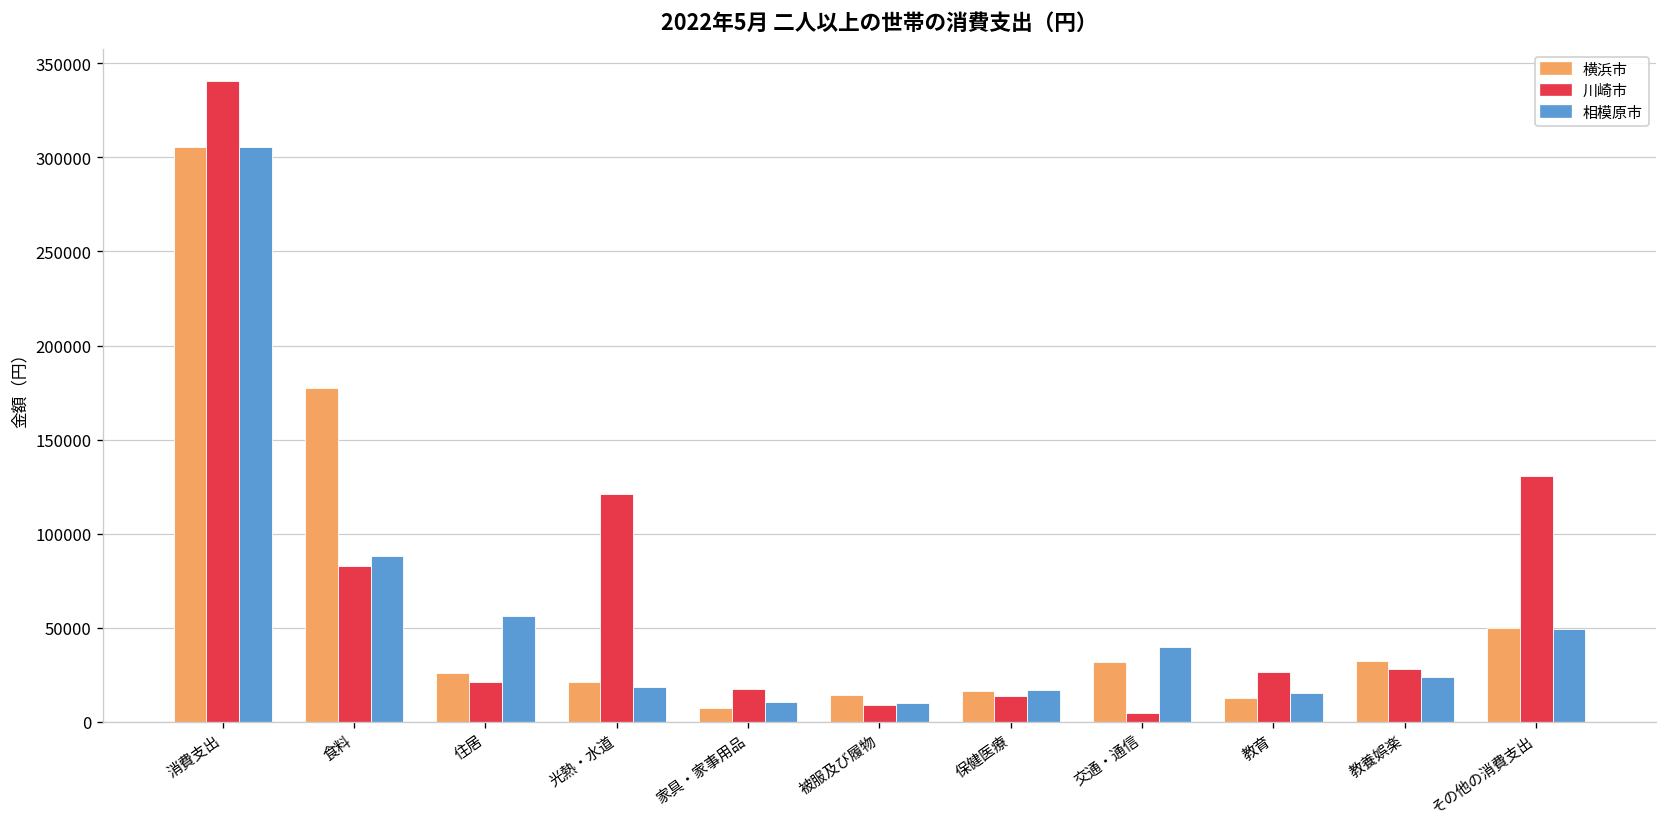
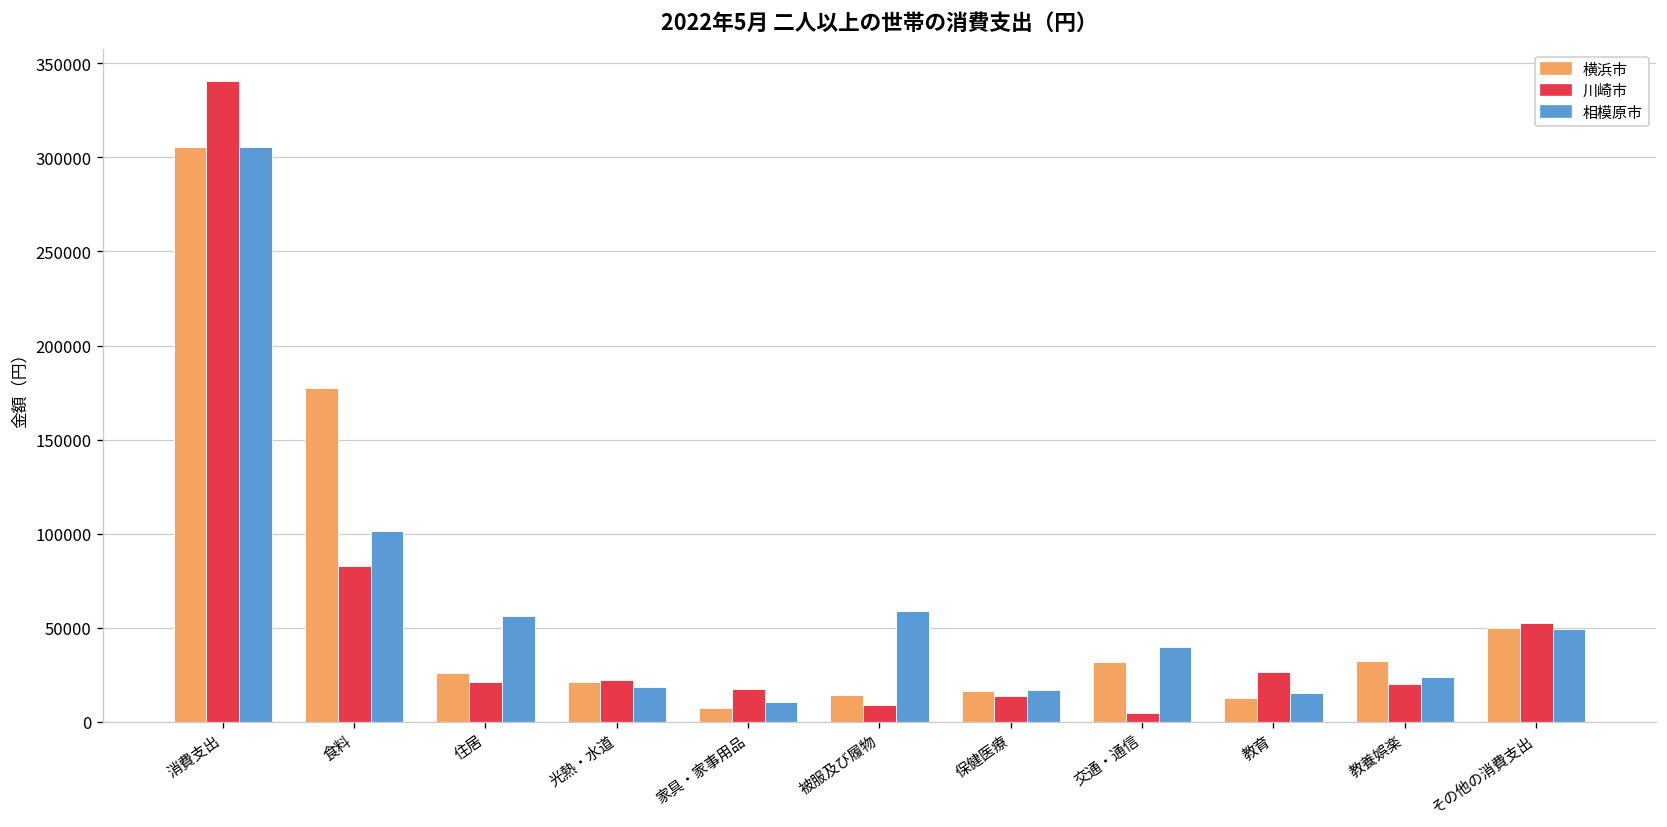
  {
    "横浜市": {
      "消費支出": 305000,
      "食料": 178000,
      "住居": 26000,
      "光熱・水道": 21000,
      "家具・家事用品": 7000,
      "被服及び履物": 14000,
      "保健医療": 17000,
      "交通・通信": 32000,
      "教育": 13000,
      "教養娯楽": 32000,
      "その他の消費支出": 50000
    },
    "川崎市": {
      "消費支出": 341000,
      "食料": 83000,
      "住居": 21000,
-     "光熱・水道": 121000,
+     "光熱・水道": 22000,
      "家具・家事用品": 17000,
      "被服及び履物": 9000,
      "保健医療": 14000,
      "交通・通信": 4000,
      "教育": 26000,
-     "教養娯楽": 28000,
-     "その他の消費支出": 130000
+     "教養娯楽": 20000,
+     "その他の消費支出": 53000
    },
    "相模原市": {
      "消費支出": 305000,
-     "食料": 88000,
+     "食料": 101000,
      "住居": 56000,
      "光熱・水道": 19000,
      "家具・家事用品": 11000,
-     "被服及び履物": 10000,
+     "被服及び履物": 59000,
      "保健医療": 17000,
      "交通・通信": 40000,
      "教育": 15000,
      "教養娯楽": 24000,
      "その他の消費支出": 49000
    }
  }
